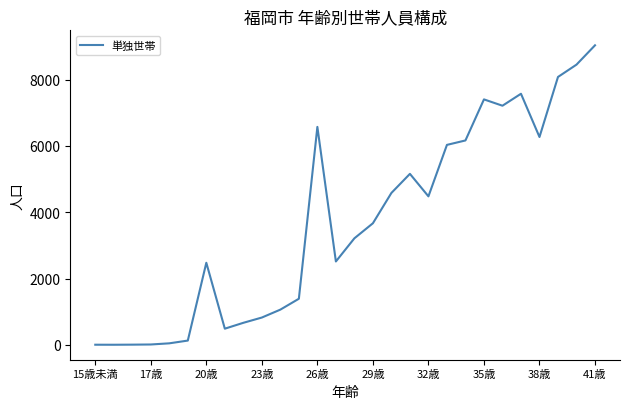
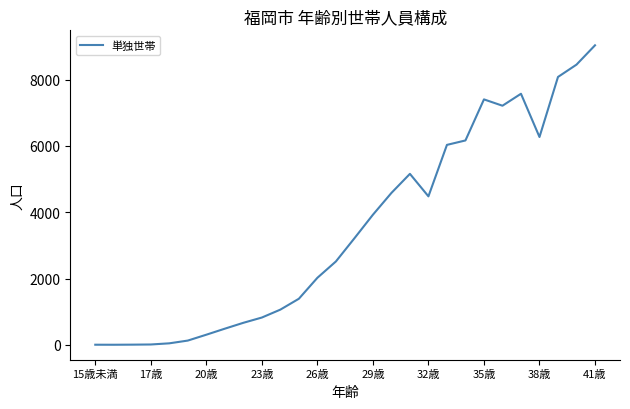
  {
    "15歳未満": 0,
    "17歳": 0,
-   "20歳": 2500,
+   "20歳": 300,
    "23歳": 800,
-   "26歳": 6600,
-   "29歳": 3700,
+   "26歳": 2000,
+   "29歳": 3900,
    "32歳": 4500,
    "35歳": 7400,
    "38歳": 6300,
    "41歳": 9000
  }
